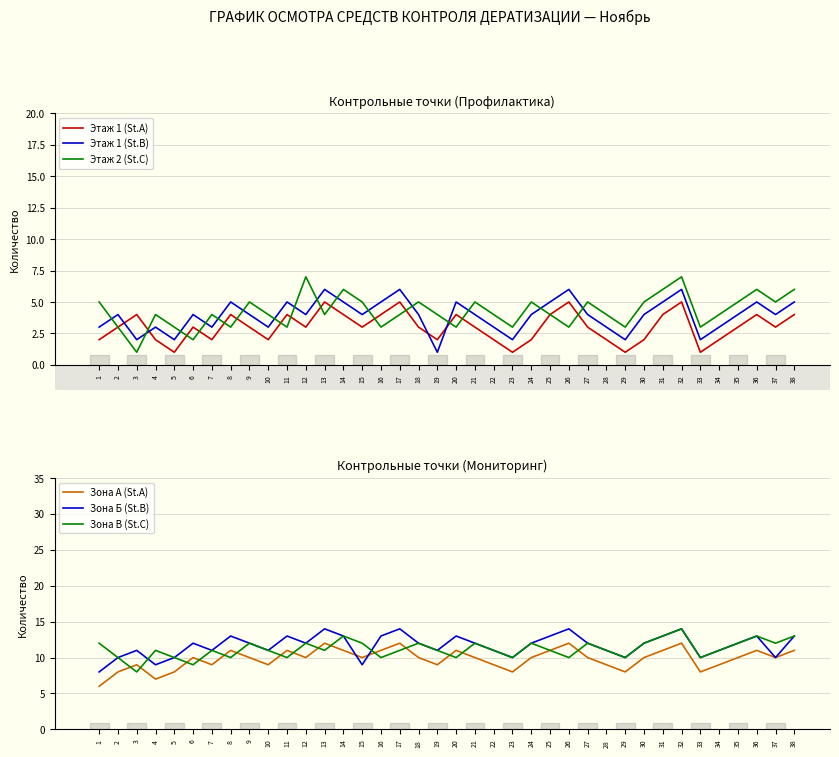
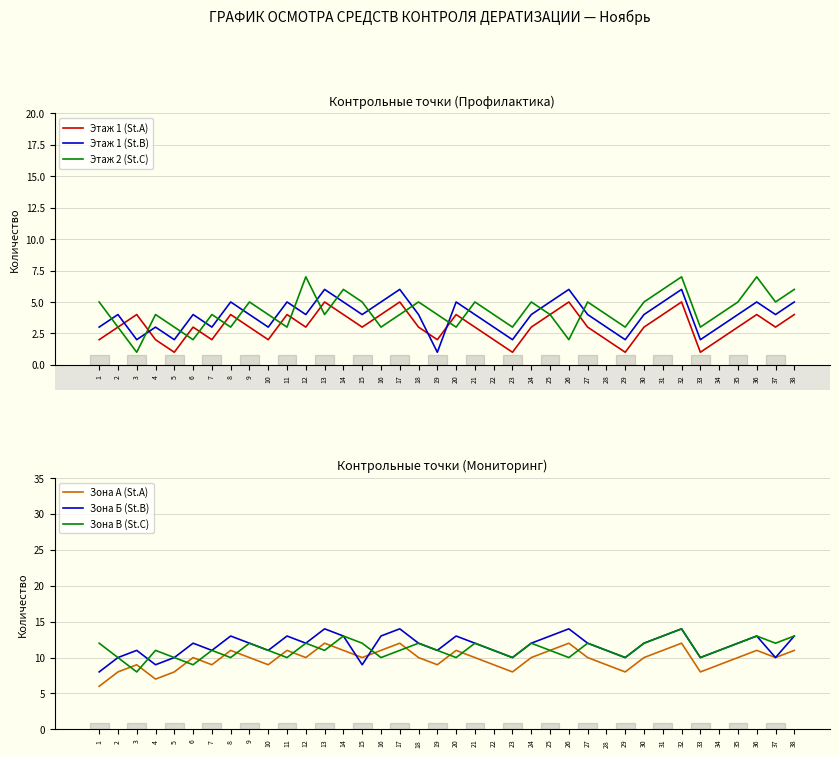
  {
    "Контрольные точки (Профилактика)": {
      "Этаж 1 (St.A)": {
        "1": 2,
        "3": 4,
        "4": 2,
        "5": 1,
        "6": 3,
        "7": 2,
        "8": 4,
        "9": 3,
        "10": 2,
        "11": 4,
        "12": 3,
        "13": 5,
        "14": 4,
        "15": 3,
        "16": 4,
        "17": 5,
        "18": 3,
        "19": 2,
        "20": 4,
        "21": 3,
        "22": 2,
        "23": 1,
-       "24": 2,
+       "24": 3,
        "26": 5,
        "27": 3,
        "28": 2,
        "29": 1,
-       "30": 2,
+       "30": 3,
        "31": 4,
        "32": 5,
        "33": 1,
        "34": 2,
        "35": 3,
        "36": 4,
        "37": 3,
        "38": 4
      },
      "Этаж 1 (St.B)": {
        "1": 3,
        "2": 4,
        "3": 2,
        "4": 3,
        "5": 2,
        "6": 4,
        "7": 3,
        "8": 5,
        "9": 4,
        "10": 3,
        "11": 5,
        "12": 4,
        "13": 6,
        "14": 5,
        "15": 4,
        "16": 5,
        "17": 6,
        "18": 4,
        "19": 1,
        "20": 5,
        "21": 4,
        "22": 3,
        "23": 2,
        "24": 4,
        "25": 5,
        "26": 6,
        "27": 4,
        "28": 3,
        "29": 2,
        "30": 4,
        "31": 5,
        "32": 6,
        "33": 2,
        "34": 3,
        "35": 4,
        "36": 5,
        "37": 4,
        "38": 5
      },
      "Этаж 2 (St.C)": {
        "1": 5,
        "3": 1,
        "4": 4,
        "5": 3,
        "6": 2,
        "7": 4,
        "8": 3,
        "9": 5,
        "10": 4,
        "11": 3,
        "12": 7,
        "13": 4,
        "14": 6,
        "15": 5,
        "16": 3,
        "17": 4,
        "18": 5,
        "19": 4,
        "20": 3,
        "21": 5,
        "22": 4,
        "23": 3,
        "24": 5,
-       "26": 3,
+       "26": 2,
        "27": 5,
        "28": 4,
        "29": 3,
        "30": 5,
        "31": 6,
        "32": 7,
        "33": 3,
        "34": 4,
        "35": 5,
-       "36": 6,
+       "36": 7,
        "37": 5,
        "38": 6
      }
    },
    "Контрольные точки (Мониторинг)": {
      "Зона А (St.A)": {
        "1": 6,
        "2": 8,
        "3": 9,
        "4": 7,
        "5": 8,
        "6": 10,
        "7": 9,
        "8": 11,
        "9": 10,
        "10": 9,
        "11": 11,
        "12": 10,
        "13": 12,
        "14": 11,
        "15": 10,
        "16": 11,
        "17": 12,
        "18": 10,
        "19": 9,
        "20": 11,
        "21": 10,
        "22": 9,
        "23": 8,
        "24": 10,
        "26": 12,
        "27": 10,
        "28": 9,
        "29": 8,
        "30": 10,
        "31": 11,
        "32": 12,
        "33": 8,
        "34": 9,
        "35": 10,
        "36": 11,
        "38": 11
      },
      "Зона Б (St.B)": {
        "1": 8,
        "3": 11,
        "4": 9,
        "6": 12,
        "8": 13,
        "11": 13,
        "13": 14,
        "15": 9,
        "16": 13,
        "17": 14,
        "20": 13,
        "25": 13,
        "26": 14
      },
      "Зона В (St.C)": {
        "1": 12,
        "3": 8,
        "4": 11,
        "6": 9,
        "8": 10,
        "11": 10,
        "13": 11,
        "15": 12,
        "16": 10,
        "17": 11,
        "20": 10,
        "26": 10,
        "37": 12
      }
    }
  }
